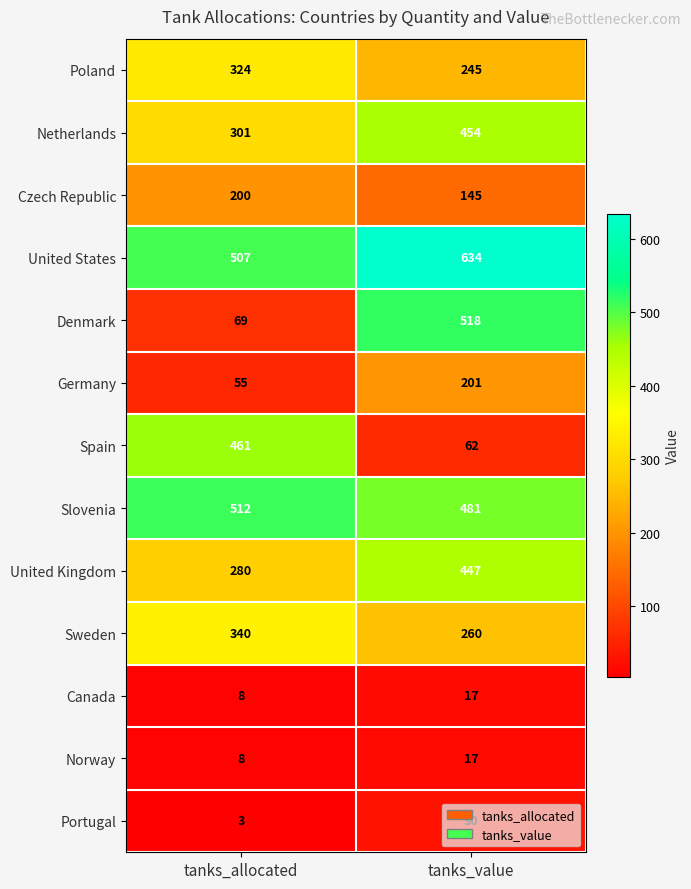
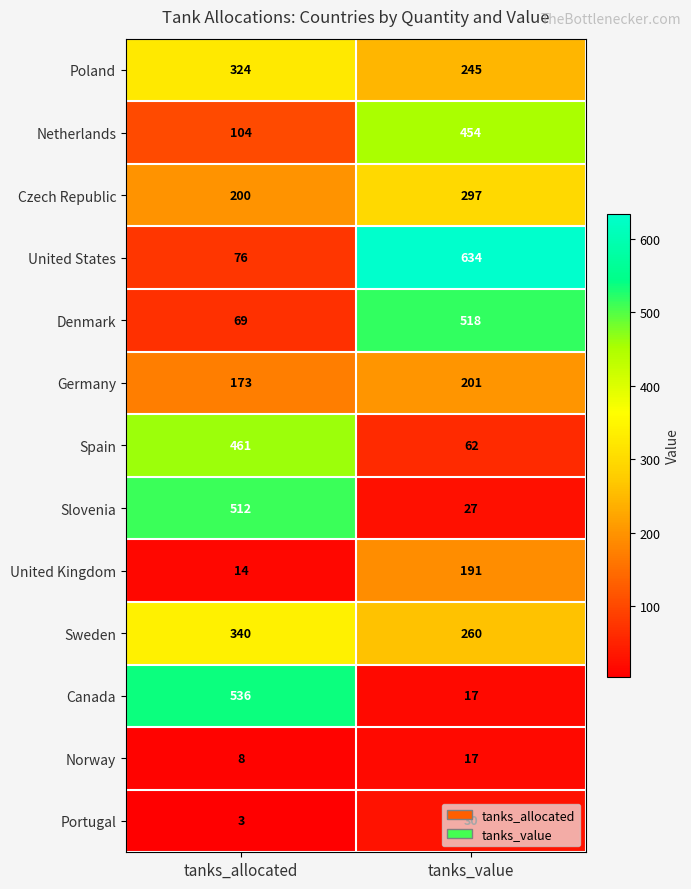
  {
    "Poland": {
      "tanks_allocated": 324,
      "tanks_value": 245
    },
    "Netherlands": {
-     "tanks_allocated": 301,
+     "tanks_allocated": 104,
      "tanks_value": 454
    },
    "Czech Republic": {
      "tanks_allocated": 200,
-     "tanks_value": 145
+     "tanks_value": 297
    },
    "United States": {
-     "tanks_allocated": 507,
+     "tanks_allocated": 76,
      "tanks_value": 634
    },
    "Denmark": {
      "tanks_allocated": 69,
      "tanks_value": 518
    },
    "Germany": {
-     "tanks_allocated": 55,
+     "tanks_allocated": 173,
      "tanks_value": 201
    },
    "Spain": {
      "tanks_allocated": 461,
      "tanks_value": 62
    },
    "Slovenia": {
      "tanks_allocated": 512,
-     "tanks_value": 481
+     "tanks_value": 27
    },
    "United Kingdom": {
-     "tanks_allocated": 280,
-     "tanks_value": 447
+     "tanks_allocated": 14,
+     "tanks_value": 191
    },
    "Sweden": {
      "tanks_allocated": 340,
      "tanks_value": 260
    },
    "Canada": {
-     "tanks_allocated": 8,
+     "tanks_allocated": 536,
      "tanks_value": 17
    },
    "Norway": {
      "tanks_allocated": 8,
      "tanks_value": 17
    },
    "Portugal": {
      "tanks_allocated": 3
    }
  }
